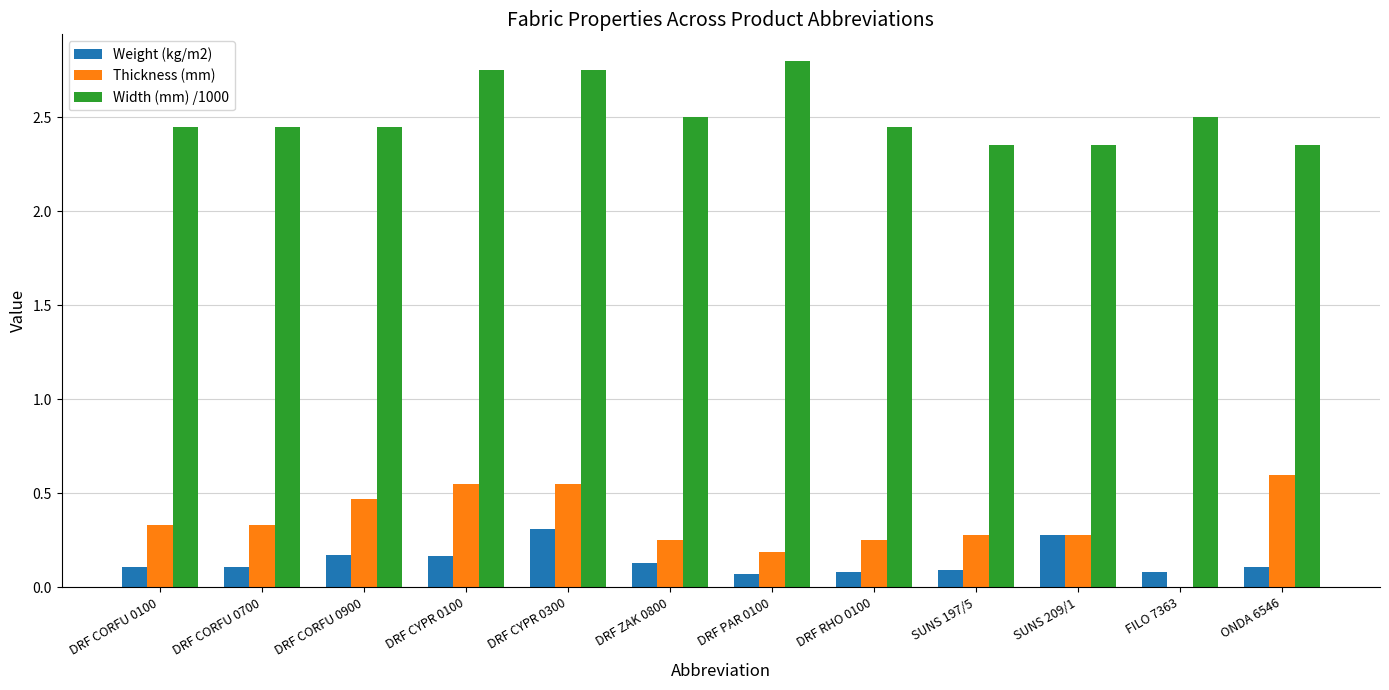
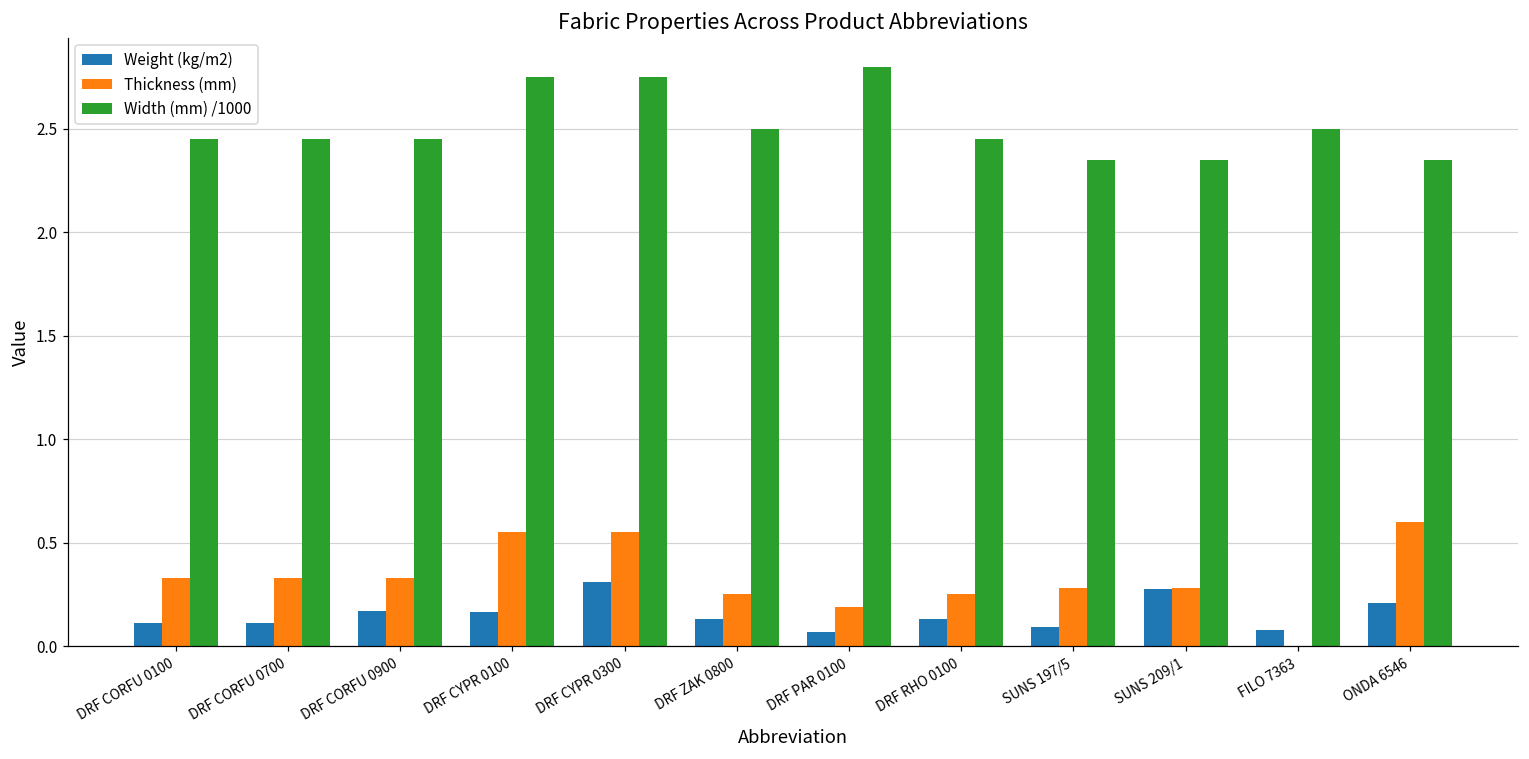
  {
    "Weight (kg/m2)": {
      "DRF CORFU 0100": 0.11,
      "DRF CORFU 0700": 0.11,
      "DRF CORFU 0900": 0.17,
      "DRF CYPR 0100": 0.17,
      "DRF CYPR 0300": 0.31,
      "DRF ZAK 0800": 0.13,
      "DRF PAR 0100": 0.07,
-     "DRF RHO 0100": 0.08,
+     "DRF RHO 0100": 0.13,
      "SUNS 197/5": 0.10,
      "SUNS 209/1": 0.28,
      "FILO 7363": 0.08,
-     "ONDA 6546": 0.11
+     "ONDA 6546": 0.21
    },
    "Thickness (mm)": {
      "DRF CORFU 0100": 0.33,
      "DRF CORFU 0700": 0.33,
-     "DRF CORFU 0900": 0.47,
+     "DRF CORFU 0900": 0.33,
      "DRF CYPR 0100": 0.55,
      "DRF CYPR 0300": 0.55,
      "DRF ZAK 0800": 0.25,
      "DRF PAR 0100": 0.19,
      "DRF RHO 0100": 0.25,
      "SUNS 197/5": 0.28,
      "SUNS 209/1": 0.28,
      "FILO 7363": 0.00,
      "ONDA 6546": 0.60
    },
    "Width (mm) /1000": {
      "DRF CORFU 0100": 2.45,
      "DRF CORFU 0700": 2.45,
      "DRF CORFU 0900": 2.45,
      "DRF CYPR 0100": 2.75,
      "DRF CYPR 0300": 2.75,
      "DRF ZAK 0800": 2.50,
      "DRF PAR 0100": 2.80,
      "DRF RHO 0100": 2.45,
      "SUNS 197/5": 2.35,
      "SUNS 209/1": 2.35,
      "FILO 7363": 2.50,
      "ONDA 6546": 2.35
    }
  }
